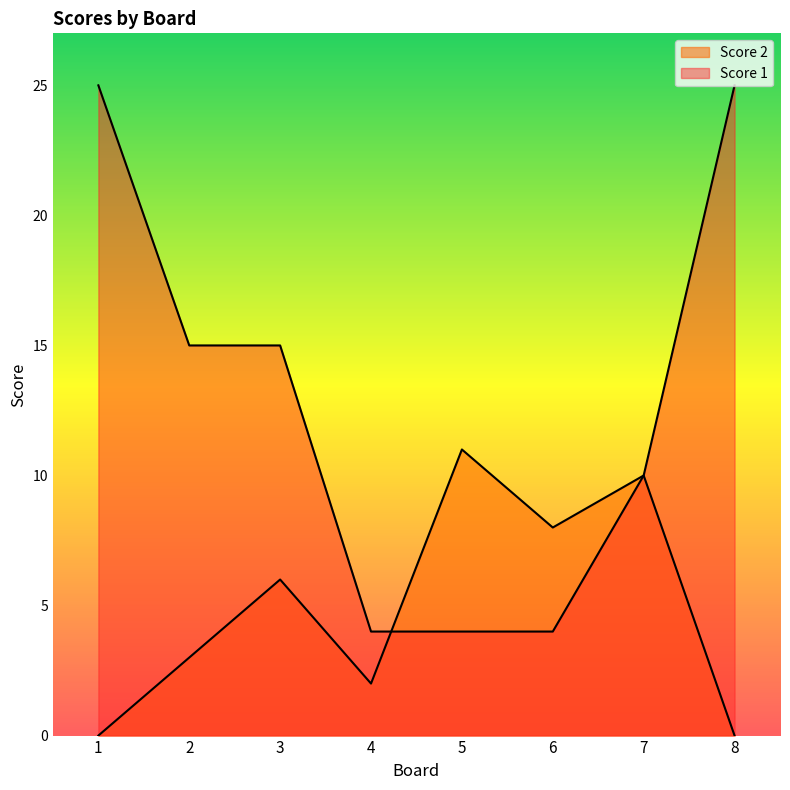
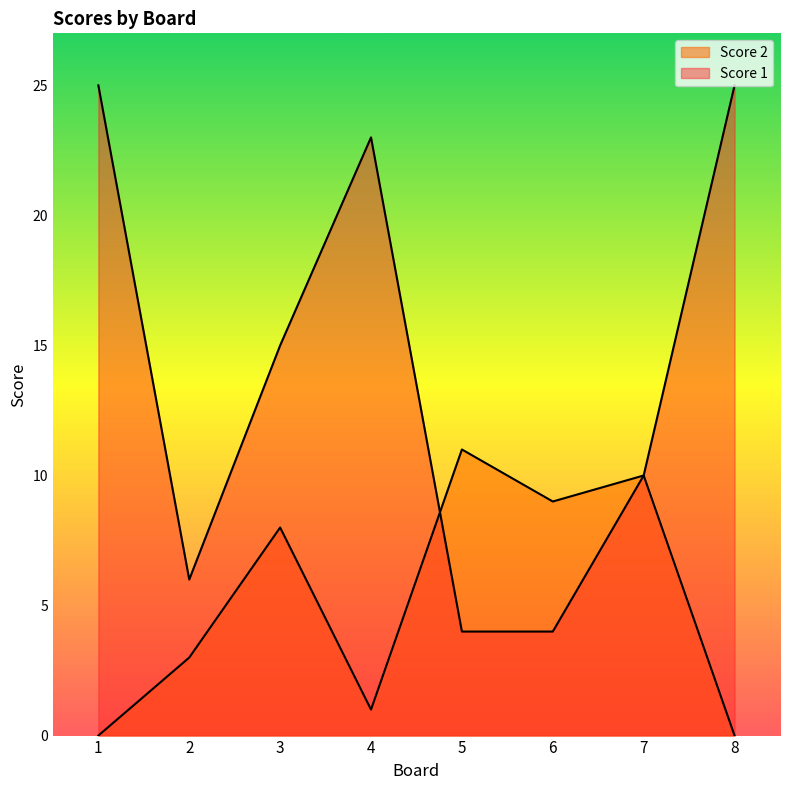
  {
    "Score 2": {
      "1": 0,
      "2": 3,
-     "3": 6,
-     "4": 2,
+     "3": 8,
+     "4": 1,
      "5": 11,
-     "6": 8,
+     "6": 9,
      "8": 0
    },
    "Score 1": {
      "1": 25,
-     "2": 15,
+     "2": 6,
      "3": 15,
-     "4": 4,
+     "4": 23,
      "5": 4,
      "6": 4
    }
  }
